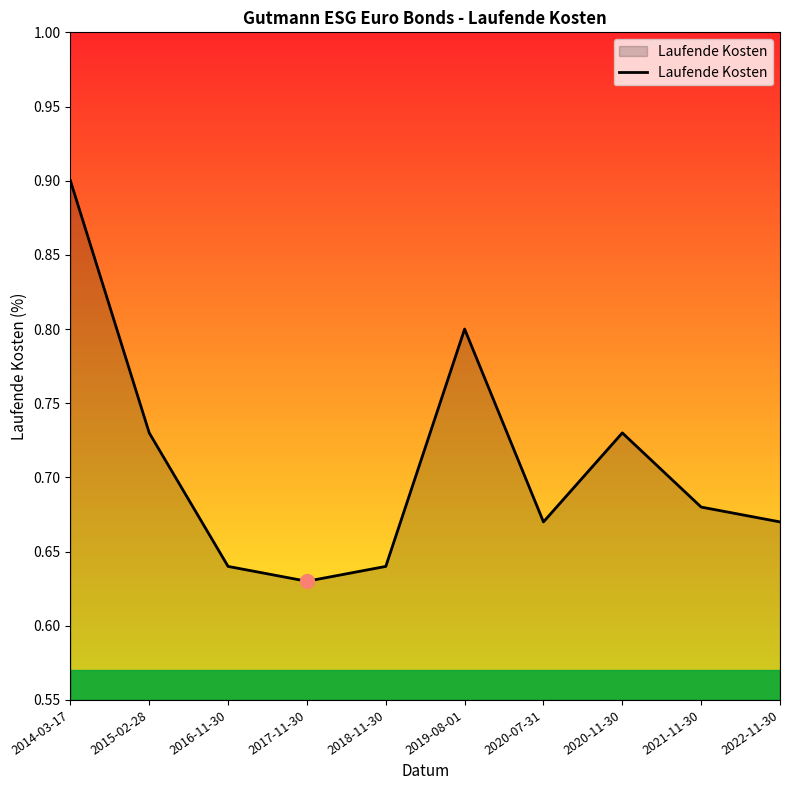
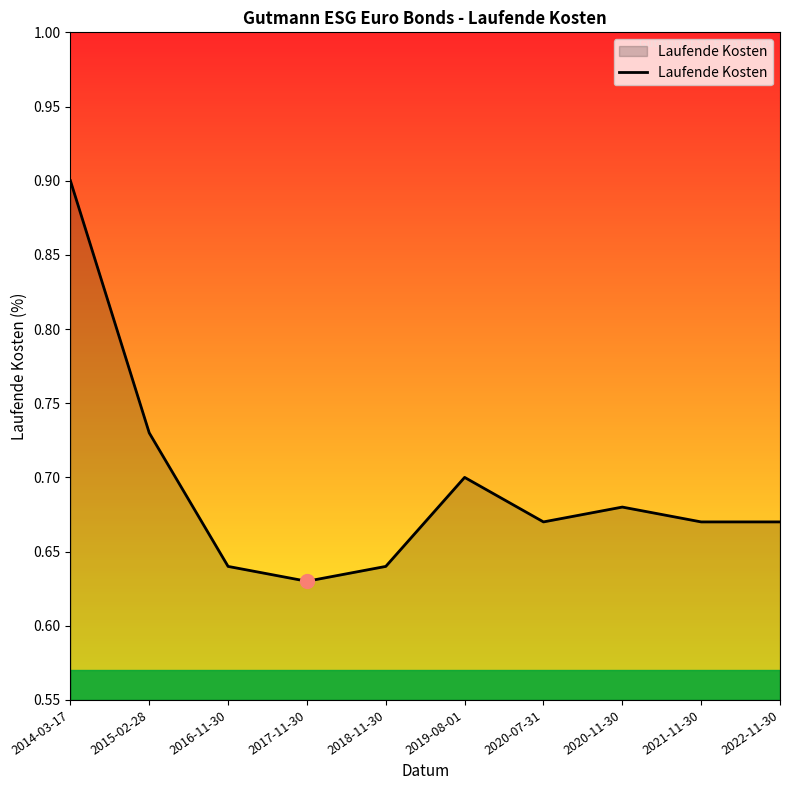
  {
    "Laufende Kosten": {
      "2014-03-17": 0.90,
      "2015-02-28": 0.73,
      "2016-11-30": 0.64,
      "2018-11-30": 0.64,
-     "2019-08-01": 0.8,
+     "2019-08-01": 0.7,
      "2020-07-31": 0.67,
-     "2020-11-30": 0.73,
-     "2021-11-30": 0.68,
+     "2020-11-30": 0.68,
+     "2021-11-30": 0.67,
      "2022-11-30": 0.67
    }
  }
